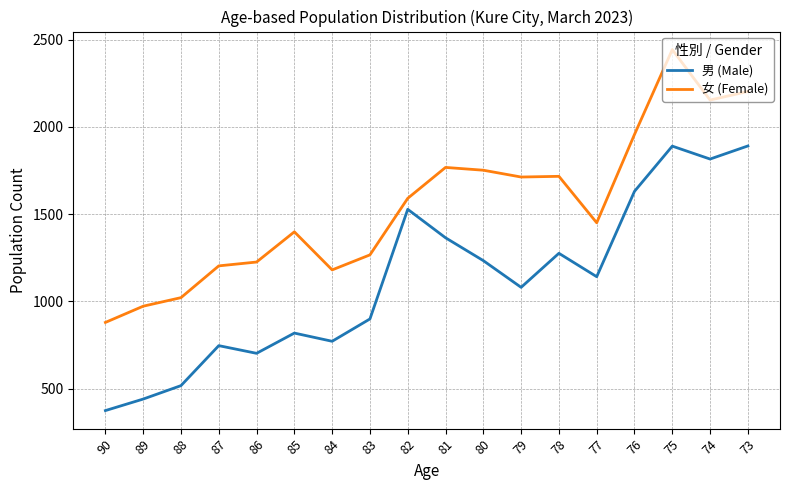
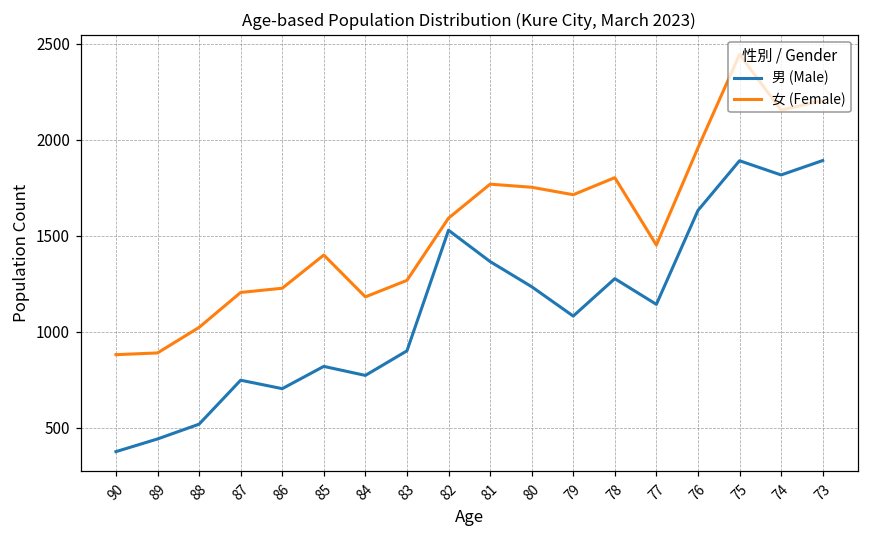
  {
    "男 (Male)": {
      "90": 380,
      "89": 440,
      "88": 520,
      "87": 750,
      "86": 700,
      "85": 820,
      "84": 770,
      "83": 900,
      "82": 1530,
      "81": 1370,
      "80": 1230,
      "79": 1080,
      "78": 1280,
      "77": 1140,
      "76": 1630,
      "75": 1890,
      "74": 1820,
      "73": 1890
    },
    "女 (Female)": {
      "90": 880,
-     "89": 970,
+     "89": 890,
      "88": 1020,
      "87": 1200,
      "86": 1230,
      "85": 1400,
      "84": 1180,
      "83": 1270,
      "82": 1590,
      "81": 1770,
      "80": 1750,
      "79": 1710,
-     "78": 1720,
+     "78": 1800,
      "77": 1450,
      "76": 1960
    }
  }
